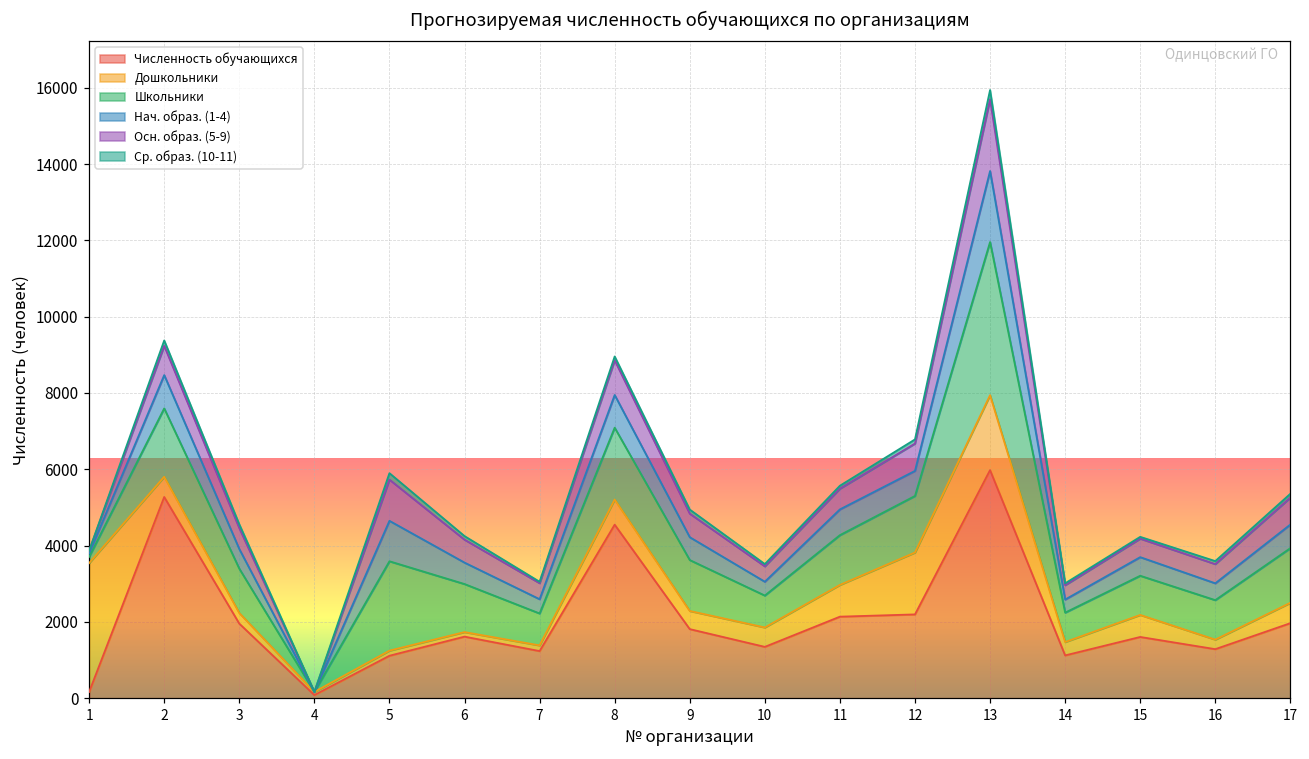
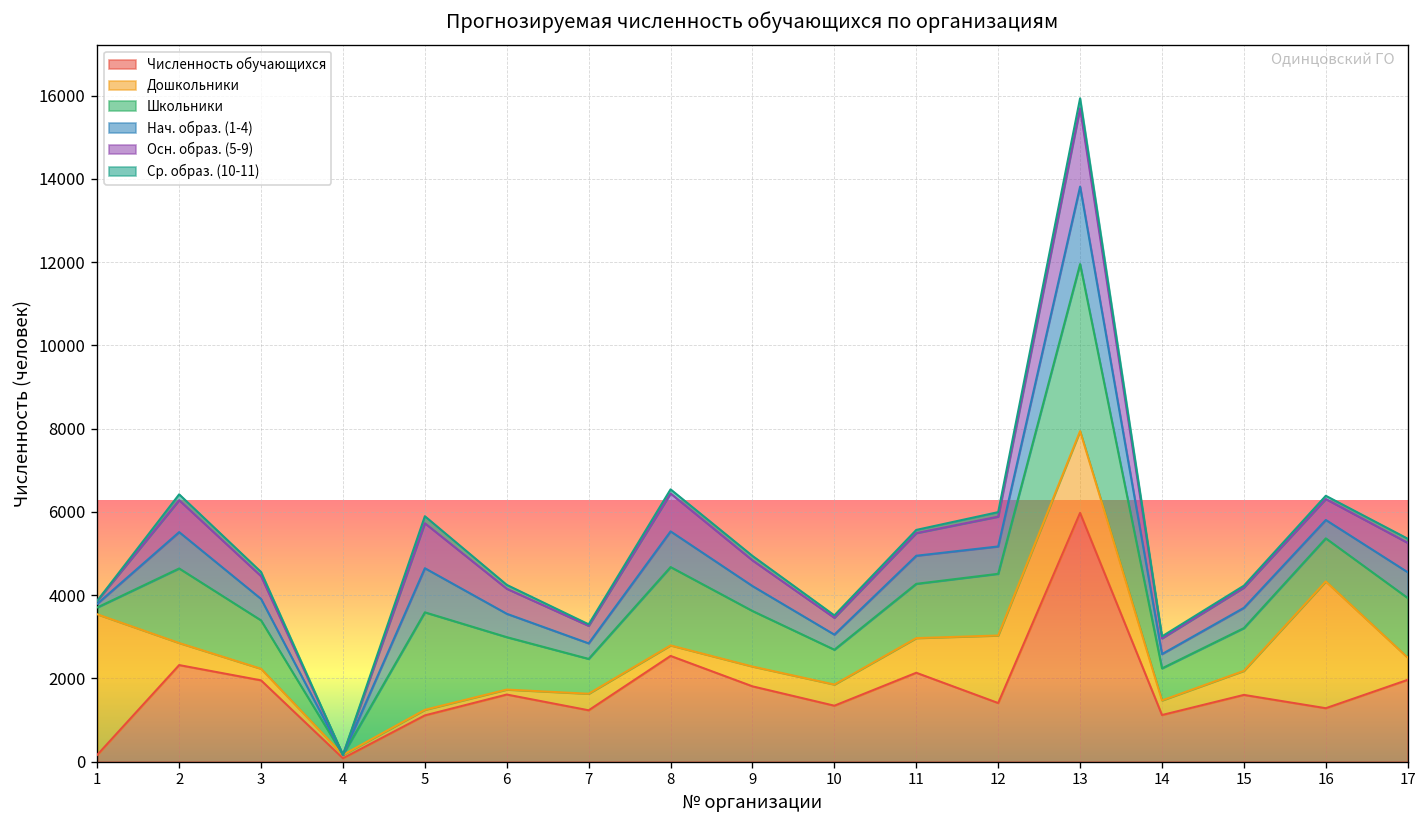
  {
    "Численность обучающихся": {
      "1": 200,
-     "2": 5300,
+     "2": 2300,
      "3": 2000,
      "4": 100,
      "5": 1100,
      "6": 1600,
      "7": 1200,
-     "8": 4500,
+     "8": 2500,
      "9": 1800,
      "10": 1300,
      "11": 2100,
-     "12": 2200,
+     "12": 1400,
      "13": 6000,
      "14": 1100,
      "15": 1600,
      "16": 1300,
      "17": 2000
    },
    "Дошкольники": {
      "1": 3400,
      "2": 500,
      "3": 300,
      "5": 100,
      "6": 100,
-     "7": 100,
-     "8": 700,
+     "7": 400,
+     "8": 300,
      "9": 500,
      "10": 500,
      "11": 800,
      "12": 1600,
      "13": 2000,
      "14": 400,
      "15": 600,
-     "16": 300,
+     "16": 3000,
      "17": 500
    },
    "Осн. образ. (5-9)": {
      "2": 800,
      "3": 500,
      "5": 1100,
      "6": 600,
      "8": 900,
      "9": 600,
      "11": 500,
      "12": 700,
      "13": 1900,
      "16": 500,
      "17": 700
    }
  }
